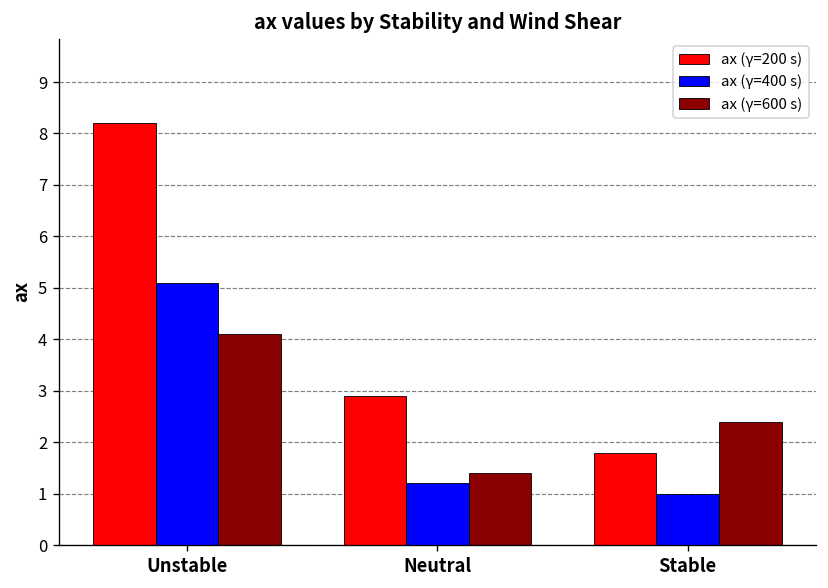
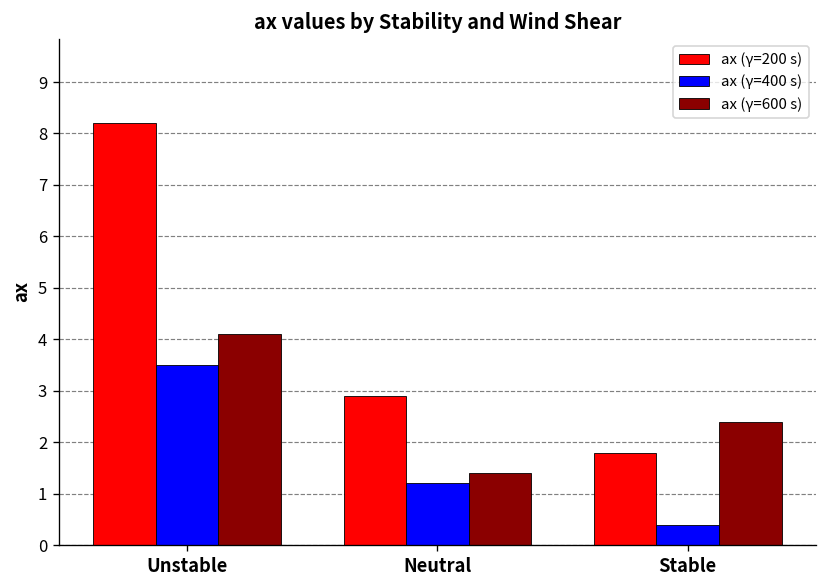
  {
    "ax (γ=200 s)": {
      "Unstable": 8.2,
      "Neutral": 2.9,
      "Stable": 1.8
    },
    "ax (γ=400 s)": {
-     "Unstable": 5.1,
+     "Unstable": 3.5,
      "Neutral": 1.2,
-     "Stable": 1.0
+     "Stable": 0.4
    },
    "ax (γ=600 s)": {
      "Unstable": 4.1,
      "Neutral": 1.4,
      "Stable": 2.4
    }
  }
